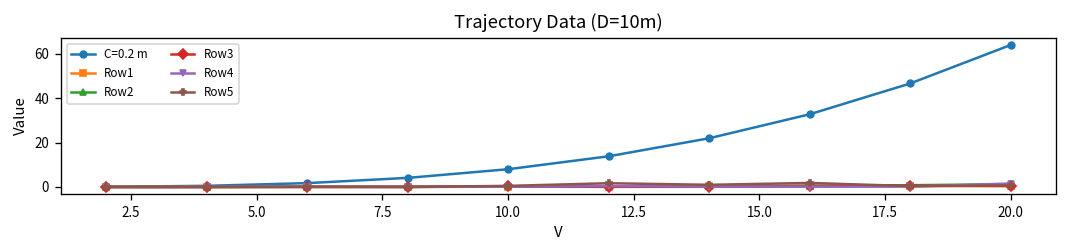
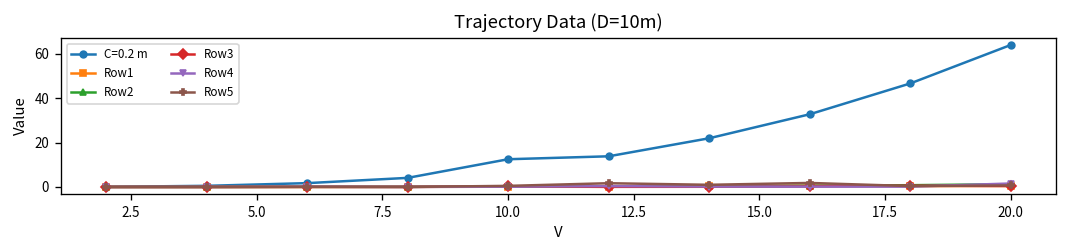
  {
    "C=0.2 m": {
-     "10.0": 8,
+     "10.0": 13,
      "20.0": 64
    }
  }
